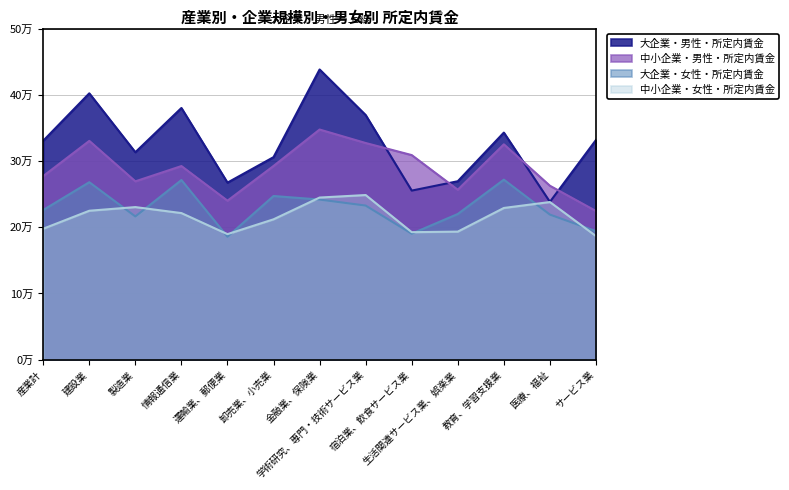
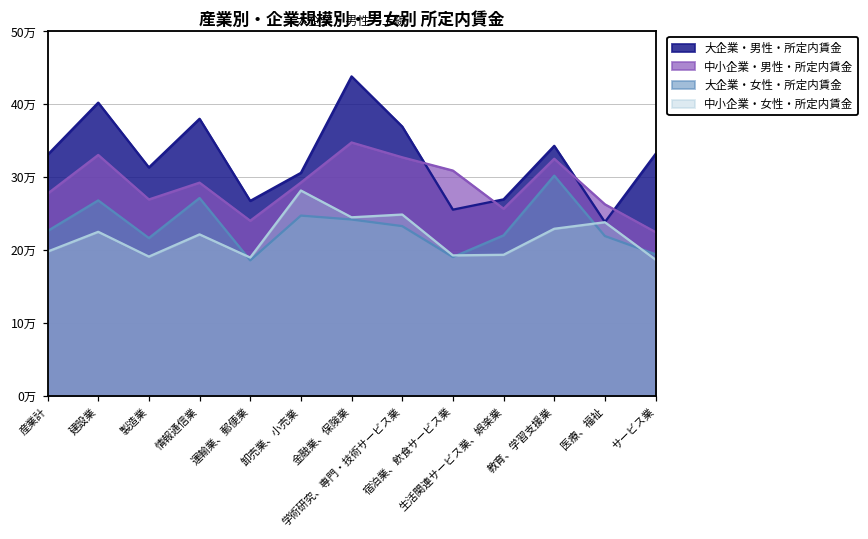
  {
    "大企業・男性・所定内賃金": {
      "産業計": "33万",
      "建設業": "40万",
      "製造業": "31万",
      "情報通信業": "38万",
      "運輸業、郵便業": "27万",
      "卸売業、小売業": "31万",
      "金融業、保険業": "44万",
      "学術研究、専門・技術サービス業": "37万",
      "宿泊業、飲食サービス業": "26万",
      "生活関連サービス業、娯楽業": "27万",
      "教育、学習支援業": "34万",
      "サービス業": "33万"
    },
    "中小企業・男性・所定内賃金": {
      "産業計": "28万",
      "建設業": "33万",
      "製造業": "27万",
      "情報通信業": "29万",
      "運輸業、郵便業": "24万",
      "卸売業、小売業": "29万",
      "金融業、保険業": "35万",
      "学術研究、専門・技術サービス業": "33万",
      "宿泊業、飲食サービス業": "31万",
      "生活関連サービス業、娯楽業": "26万",
      "教育、学習支援業": "33万",
      "医療、福祉": "26万",
      "サービス業": "22万"
    },
    "大企業・女性・所定内賃金": {
      "産業計": "23万",
      "建設業": "27万",
      "製造業": "22万",
      "情報通信業": "27万",
      "運輸業、郵便業": "19万",
      "卸売業、小売業": "25万",
      "学術研究、専門・技術サービス業": "23万",
      "生活関連サービス業、娯楽業": "22万",
-     "教育、学習支援業": "27万",
+     "教育、学習支援業": "30万",
      "医療、福祉": "22万",
      "サービス業": "19万"
    },
    "中小企業・女性・所定内賃金": {
      "産業計": "20万",
      "建設業": "22万",
-     "製造業": "23万",
+     "製造業": "19万",
      "情報通信業": "22万",
      "運輸業、郵便業": "19万",
-     "卸売業、小売業": "21万",
+     "卸売業、小売業": "28万",
      "学術研究、専門・技術サービス業": "25万",
      "生活関連サービス業、娯楽業": "19万",
      "教育、学習支援業": "23万",
      "サービス業": "19万"
    }
  }
